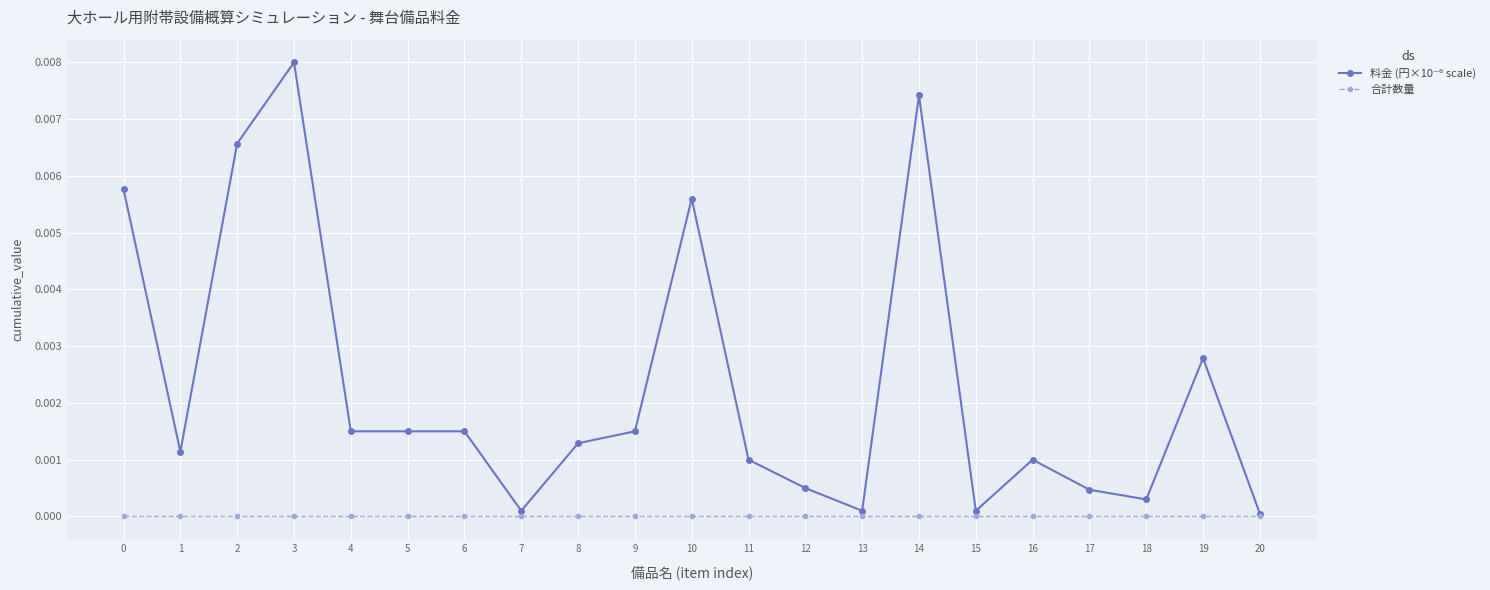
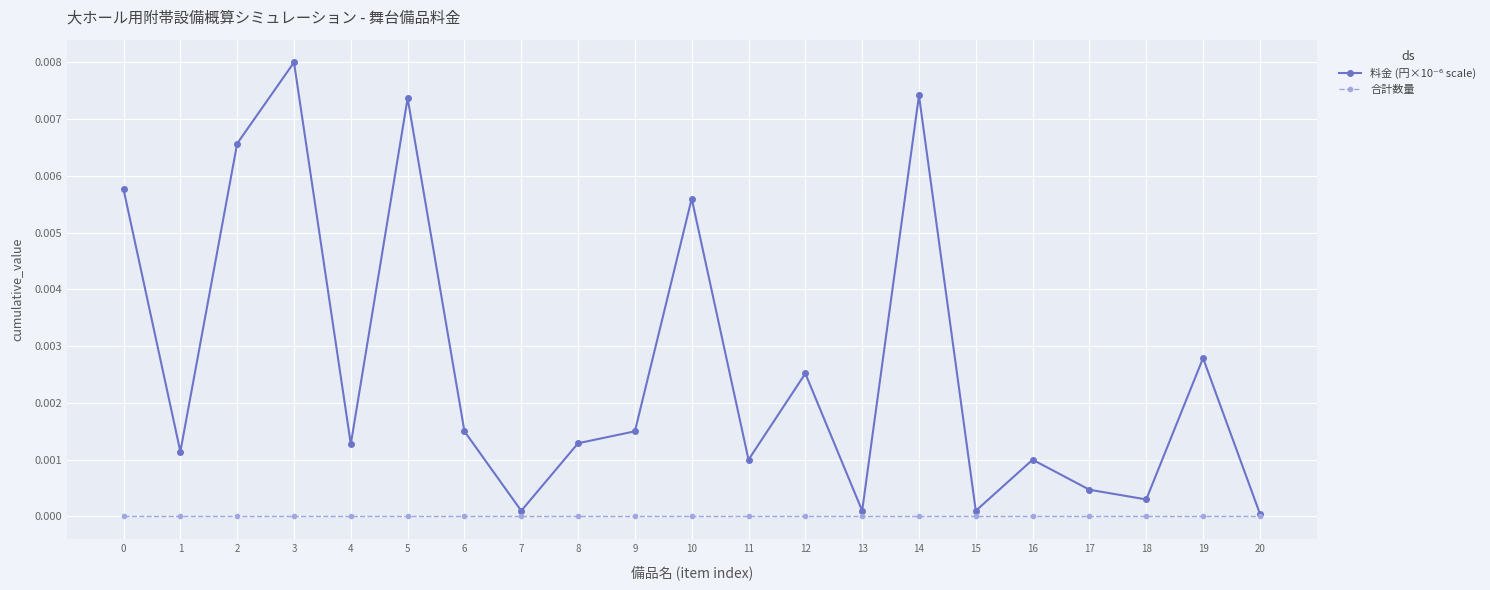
  {
    "料金 (円×10⁻⁶ scale)": {
      "0": 0.0058,
      "1": 0.0011,
      "2": 0.0066,
      "3": 0.0080,
-     "4": 0.0015,
-     "5": 0.0015,
+     "4": 0.0013,
+     "5": 0.0074,
      "6": 0.0015,
      "7": 0.0001,
      "8": 0.0013,
      "9": 0.0015,
      "10": 0.0056,
      "11": 0.0010,
-     "12": 0.0005,
+     "12": 0.0025,
      "13": 0.0001,
      "14": 0.0074,
      "15": 0.0001,
      "16": 0.0010,
      "17": 0.0005,
      "18": 0.0003,
      "19": 0.0028,
      "20": 0.0001
    },
    "合計数量": {
      "0": 0.0000,
      "1": 0.0000,
      "2": 0.0000,
      "3": 0.0000,
      "4": 0.0000,
      "5": 0.0000,
      "6": 0.0000,
      "7": 0.0000,
      "8": 0.0000,
      "9": 0.0000,
      "10": 0.0000,
      "11": 0.0000,
      "12": 0.0000,
      "13": 0.0000,
      "14": 0.0000,
      "15": 0.0000,
      "16": 0.0000,
      "17": 0.0000,
      "18": 0.0000,
      "19": 0.0000,
      "20": 0.0000
    }
  }
